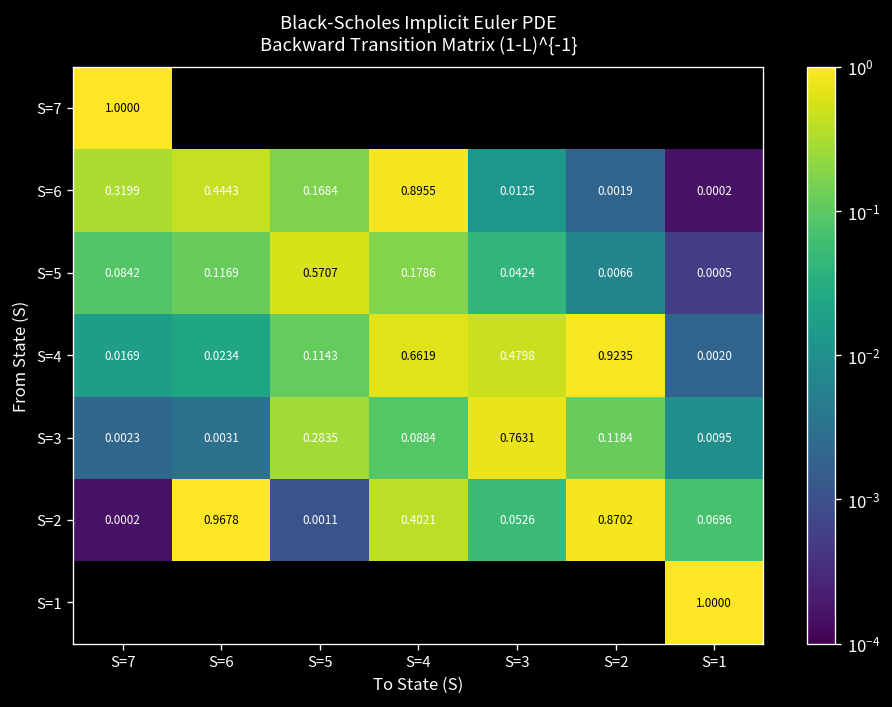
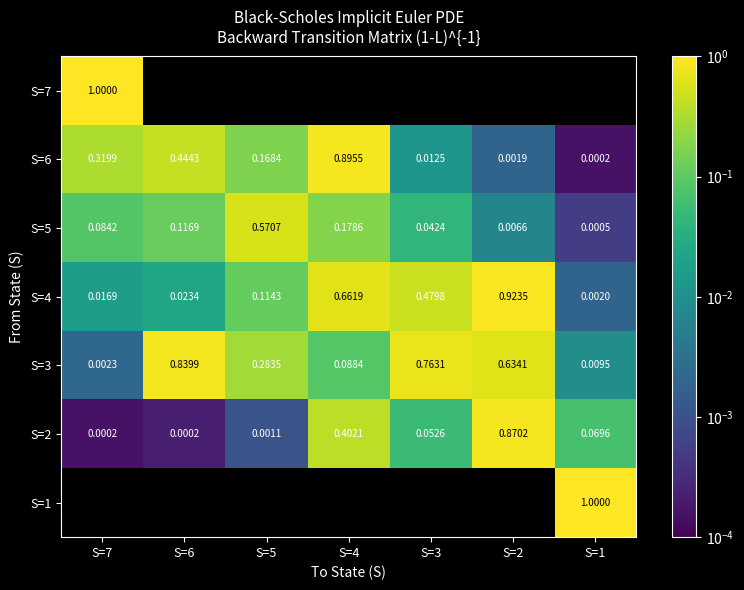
  {
    "S=7": {
      "S=7": 1.0000
    },
    "S=6": {
      "S=7": 0.3199,
      "S=6": 0.4443,
      "S=5": 0.1684,
      "S=4": 0.8955,
      "S=3": 0.0125,
      "S=2": 0.0019,
      "S=1": 0.0002
    },
    "S=5": {
      "S=7": 0.0842,
      "S=6": 0.1169,
      "S=5": 0.5707,
      "S=4": 0.1786,
      "S=3": 0.0424,
      "S=2": 0.0066,
      "S=1": 0.0005
    },
    "S=4": {
      "S=7": 0.0169,
      "S=6": 0.0234,
      "S=5": 0.1143,
      "S=4": 0.6619,
      "S=3": 0.4798,
      "S=2": 0.9235,
      "S=1": 0.0020
    },
    "S=3": {
      "S=7": 0.0023,
-     "S=6": 0.0031,
+     "S=6": 0.8399,
      "S=5": 0.2835,
      "S=4": 0.0884,
      "S=3": 0.7631,
-     "S=2": 0.1184,
+     "S=2": 0.6341,
      "S=1": 0.0095
    },
    "S=2": {
      "S=7": 0.0002,
-     "S=6": 0.9678,
+     "S=6": 0.0002,
      "S=5": 0.0011,
      "S=4": 0.4021,
      "S=3": 0.0526,
      "S=2": 0.8702,
      "S=1": 0.0696
    },
    "S=1": {
      "S=1": 1.0000
    }
  }
